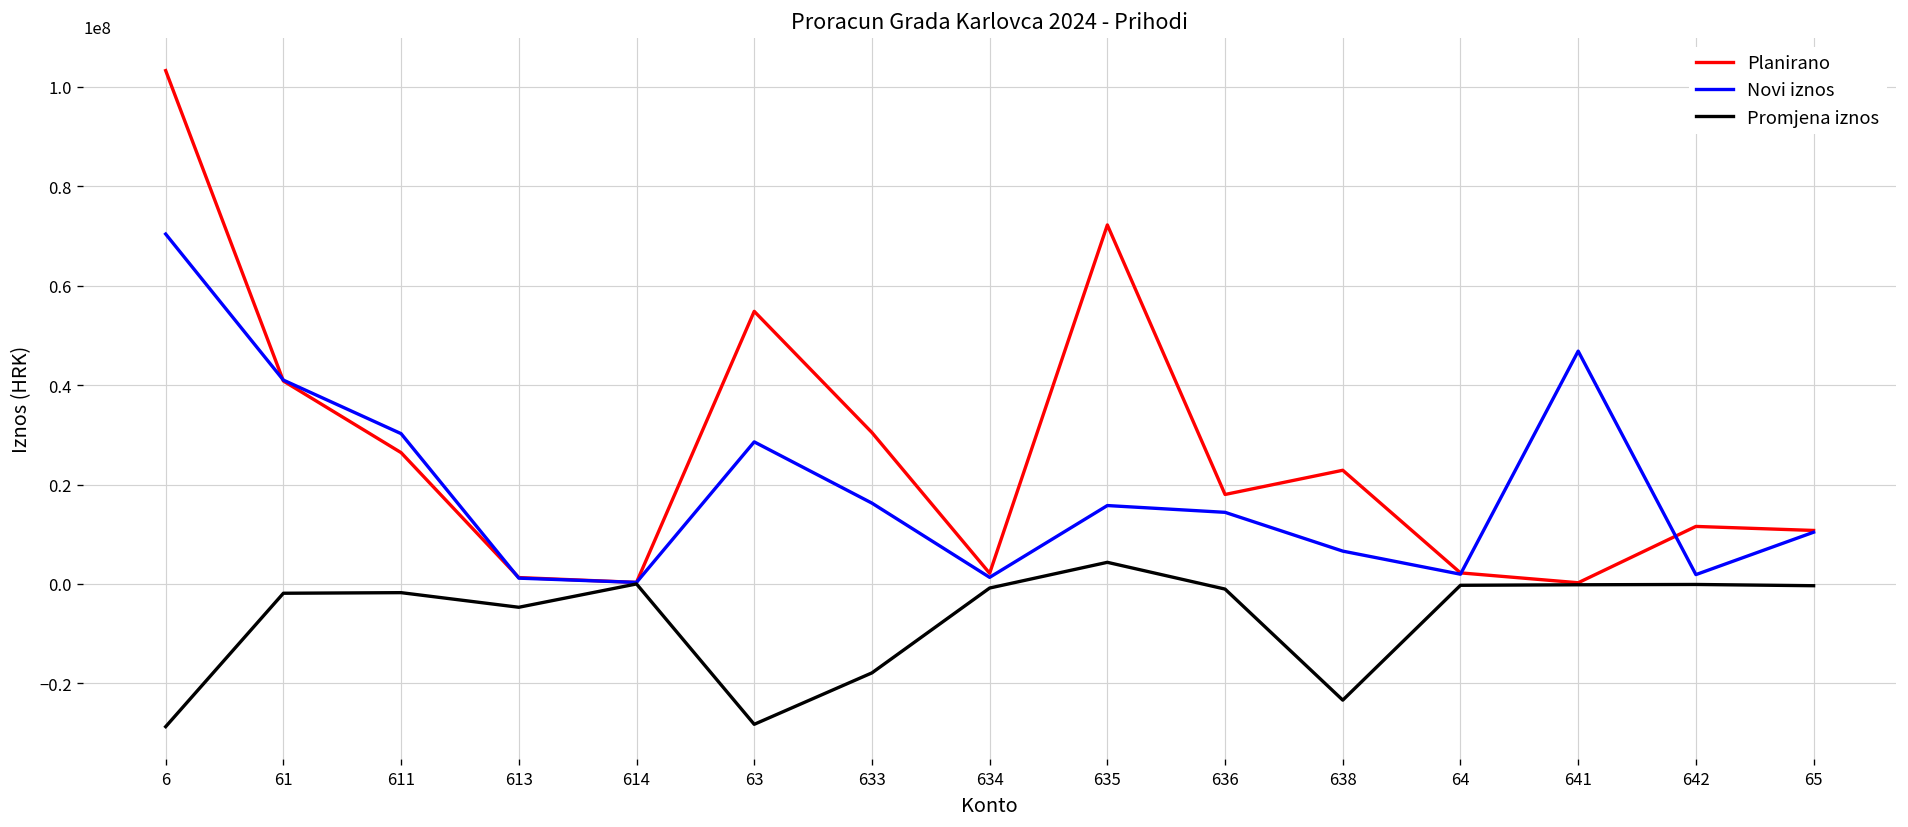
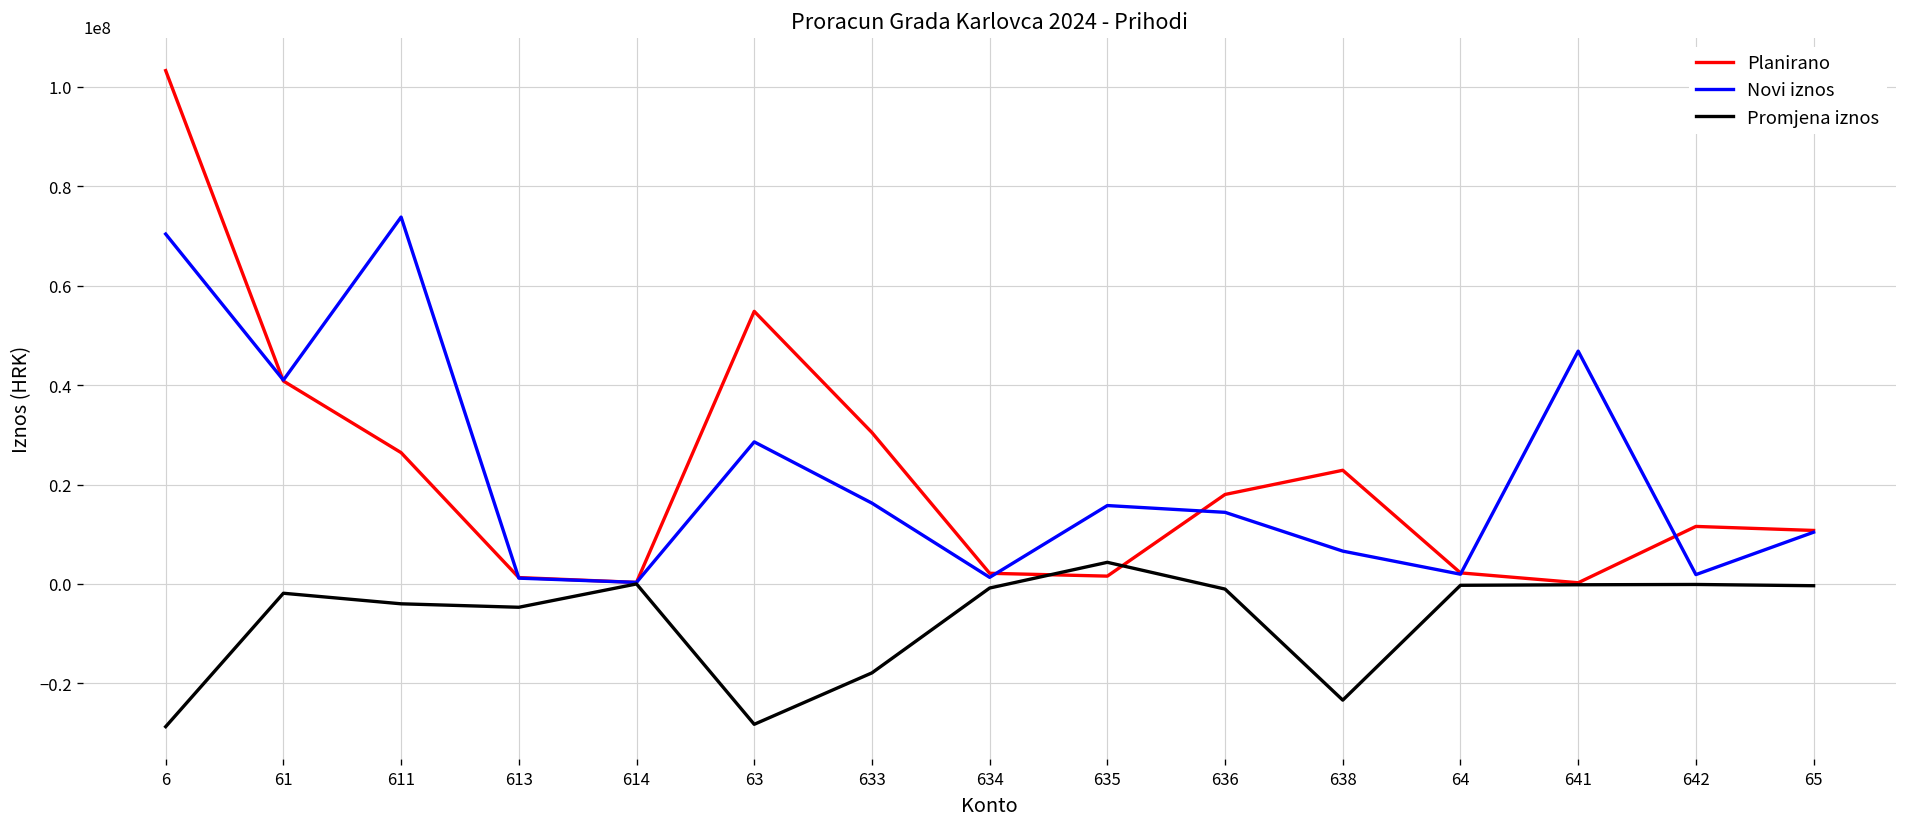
  {
    "Planirano": {
      "6": 103000000,
      "611": 26000000,
      "63": 55000000,
      "633": 30000000,
      "634": 2000000,
-     "635": 72000000,
+     "635": 2000000,
      "636": 18000000,
      "638": 23000000,
      "642": 12000000
    },
    "Novi iznos": {
      "6": 70000000,
-     "611": 30000000,
+     "611": 74000000,
      "63": 29000000,
      "633": 16000000,
      "634": 1000000,
      "635": 16000000,
      "636": 14000000,
      "638": 7000000,
      "641": 47000000,
      "642": 2000000
    },
    "Promjena iznos": {
      "6": -29000000,
      "61": -2000000,
-     "611": -2000000,
+     "611": -4000000,
      "613": -5000000,
      "63": -28000000,
      "633": -18000000,
      "634": -1000000,
      "635": 4000000,
      "636": -1000000,
      "638": -23000000,
      "64": 0,
      "642": 0,
      "65": 0
    }
  }
